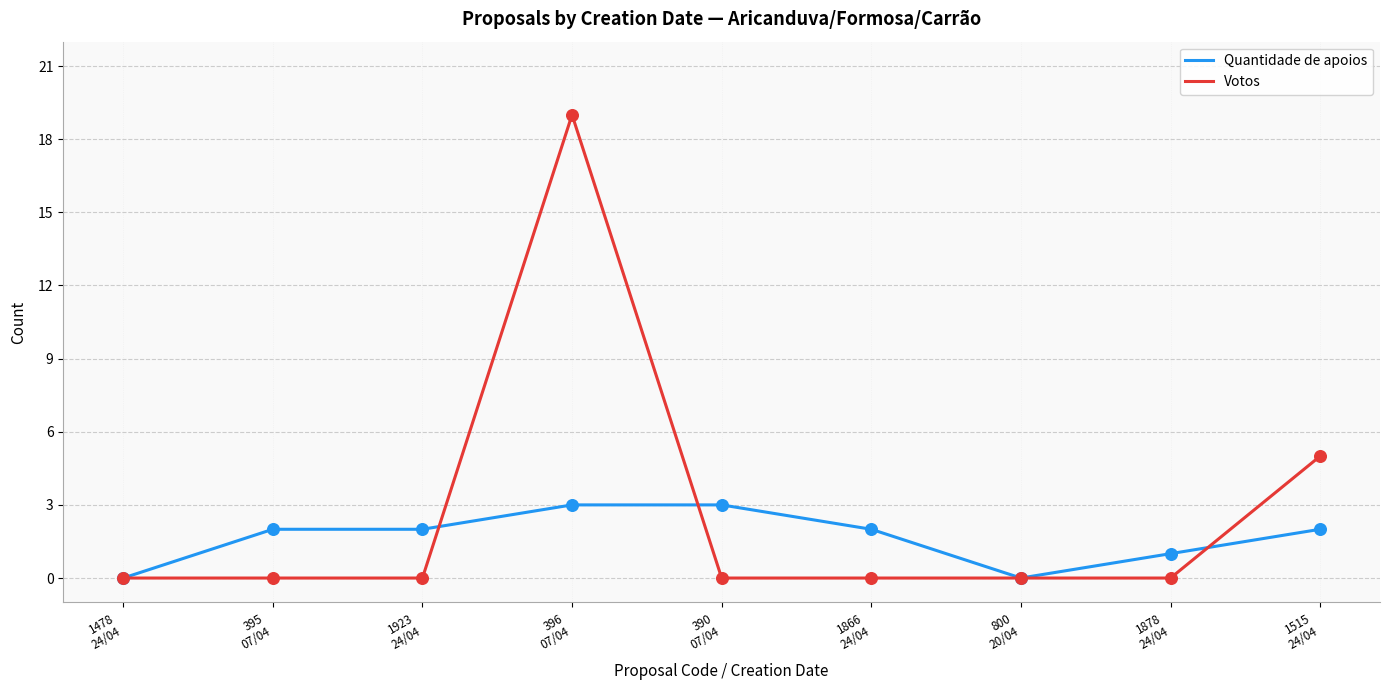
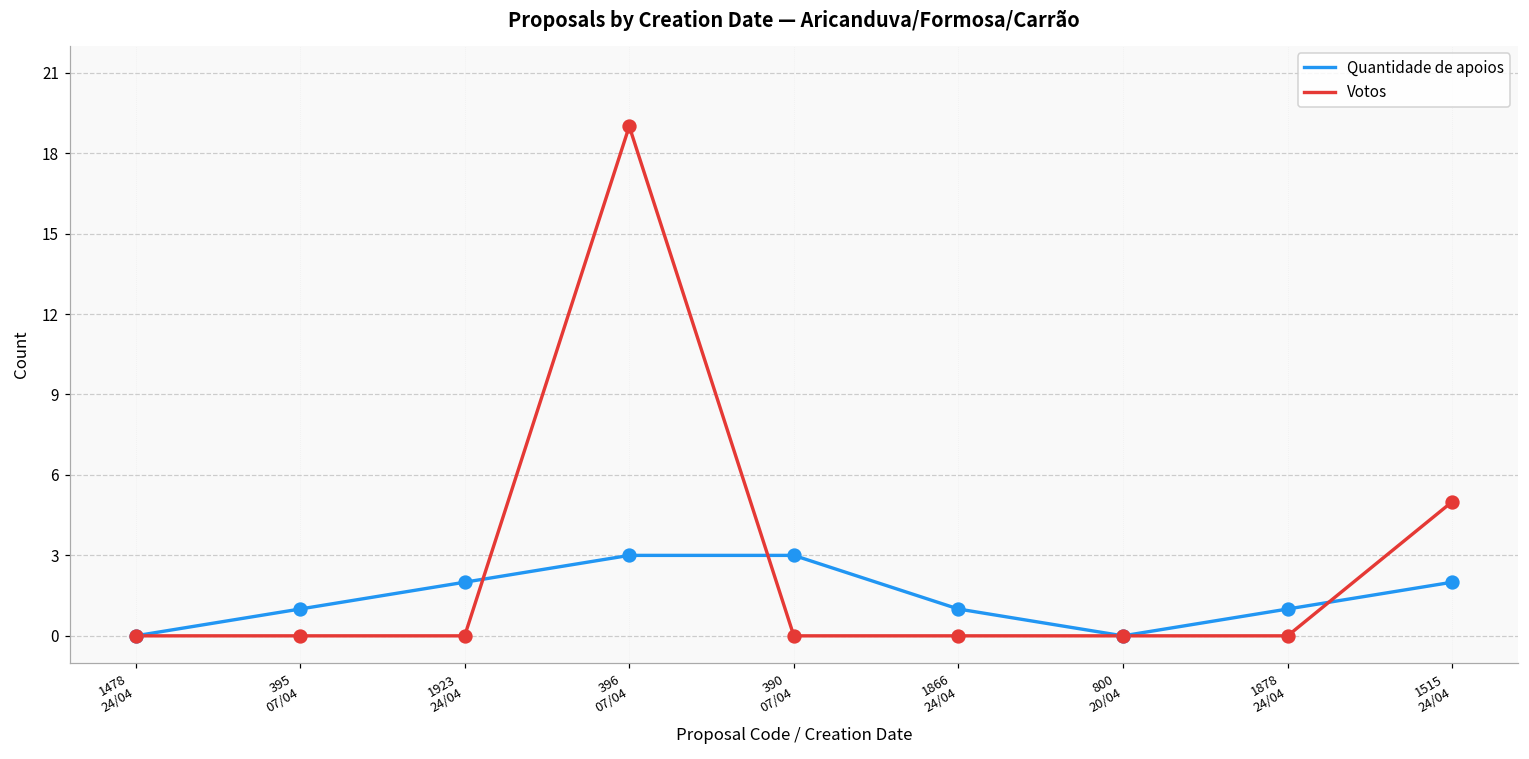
  {
    "Quantidade de apoios": {
-     "395 07/04": 2,
+     "395 07/04": 1,
      "1923 24/04": 2,
      "396 07/04": 3,
      "390 07/04": 3,
-     "1866 24/04": 2,
+     "1866 24/04": 1,
      "1878 24/04": 1,
      "1515 24/04": 2
    },
    "Votos": {
      "395 07/04": 0,
      "1923 24/04": 0,
      "396 07/04": 19,
      "390 07/04": 0,
      "1866 24/04": 0,
      "1878 24/04": 0,
      "1515 24/04": 5
    }
  }
